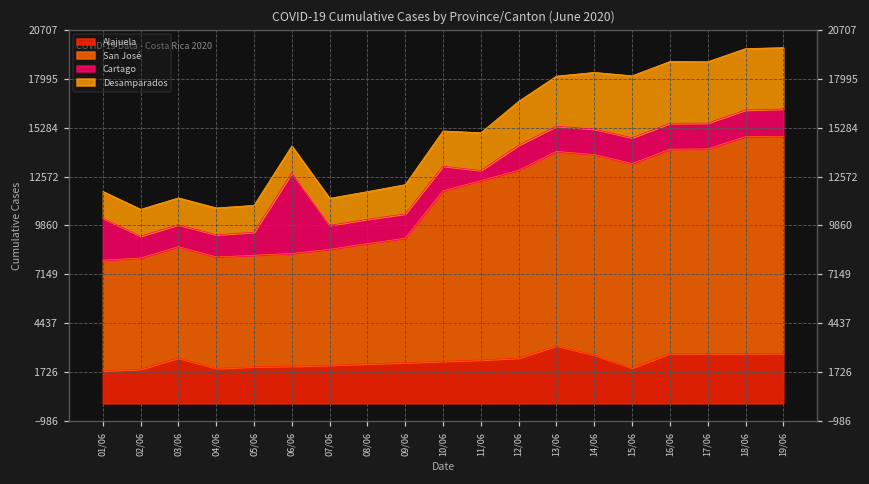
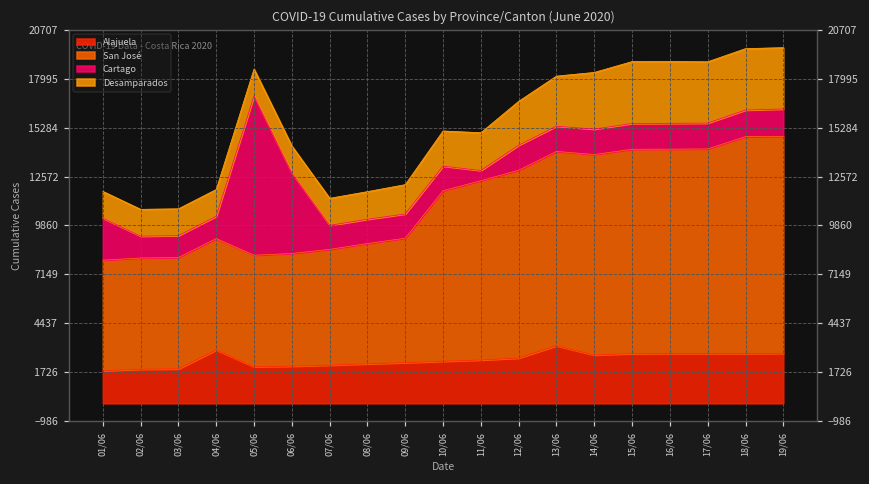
  {
    "Alajuela": {
      "01/06": 1800,
      "02/06": 1900,
-     "03/06": 2500,
-     "04/06": 1900,
+     "03/06": 1900,
+     "04/06": 3000,
      "05/06": 2000,
      "06/06": 2100,
      "07/06": 2100,
      "08/06": 2200,
      "09/06": 2300,
      "10/06": 2300,
      "11/06": 2400,
      "12/06": 2500,
      "13/06": 3200,
      "14/06": 2700,
-     "15/06": 2000,
+     "15/06": 2800,
      "16/06": 2800,
      "17/06": 2800,
      "18/06": 2800,
      "19/06": 2800
    },
    "Cartago": {
      "01/06": 2300,
      "02/06": 1200,
      "03/06": 1200,
      "04/06": 1200,
-     "05/06": 1300,
+     "05/06": 8800,
      "06/06": 4500,
      "07/06": 1300,
      "08/06": 1300,
      "09/06": 1300,
      "10/06": 1400,
      "11/06": 600,
      "12/06": 1400,
      "13/06": 1400,
      "14/06": 1400,
      "15/06": 1400,
      "16/06": 1400,
      "17/06": 1400,
      "18/06": 1500,
      "19/06": 1500
    }
  }
